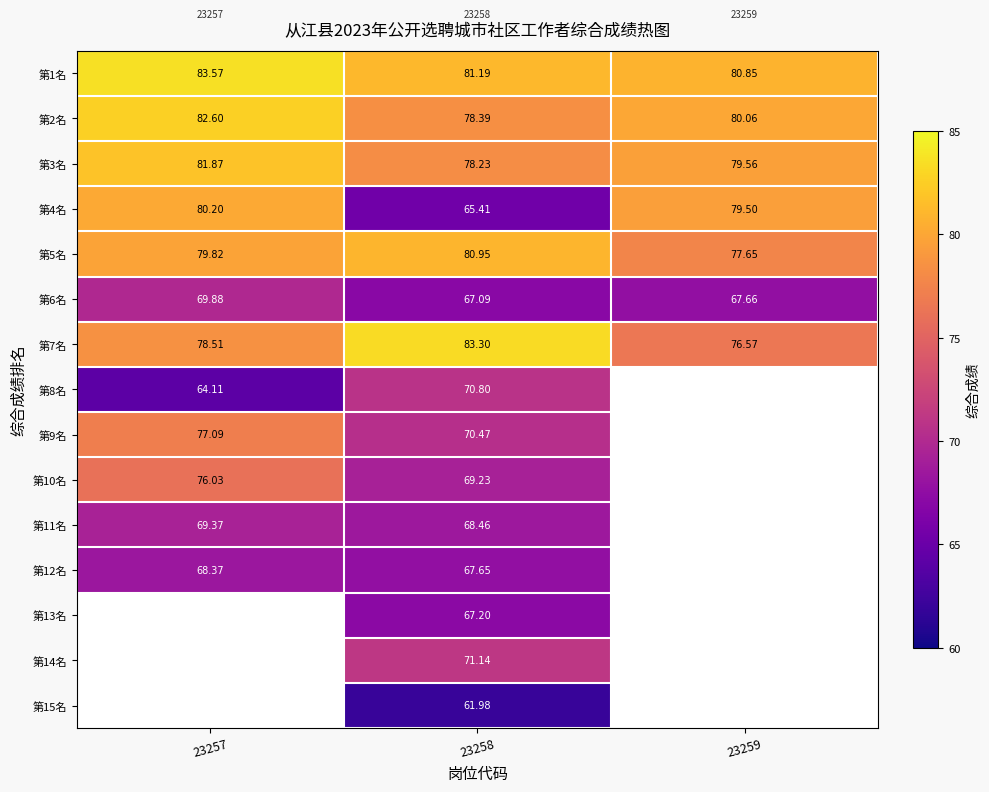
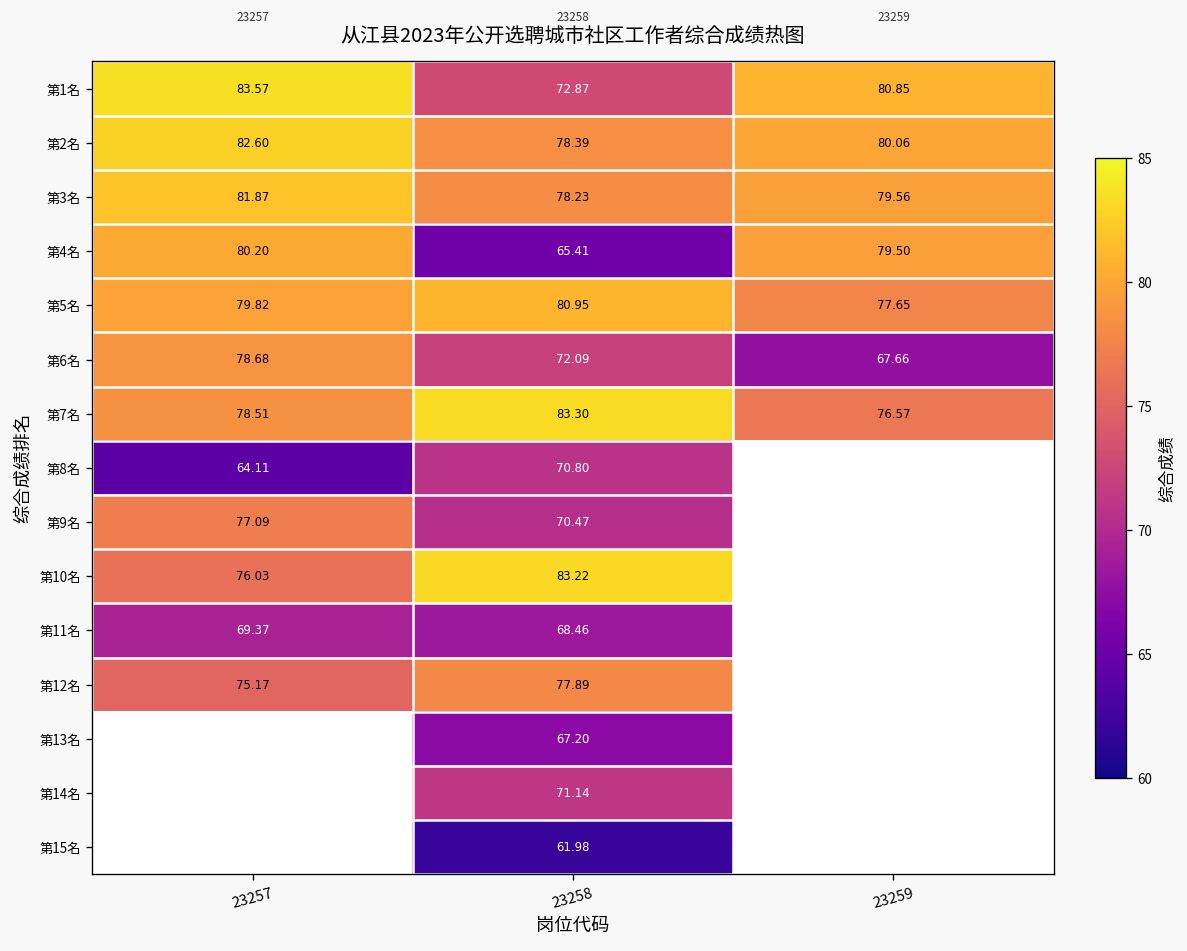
  {
    "第1名": {
      "23257": 83.57,
-     "23258": 81.19,
+     "23258": 72.87,
      "23259": 80.85
    },
    "第2名": {
      "23257": 82.60,
      "23258": 78.39,
      "23259": 80.06
    },
    "第3名": {
      "23257": 81.87,
      "23258": 78.23,
      "23259": 79.56
    },
    "第4名": {
      "23257": 80.20,
      "23258": 65.41,
      "23259": 79.50
    },
    "第5名": {
      "23257": 79.82,
      "23258": 80.95,
      "23259": 77.65
    },
    "第6名": {
-     "23257": 69.88,
-     "23258": 67.09,
+     "23257": 78.68,
+     "23258": 72.09,
      "23259": 67.66
    },
    "第7名": {
      "23257": 78.51,
      "23258": 83.30,
      "23259": 76.57
    },
    "第8名": {
      "23257": 64.11,
      "23258": 70.80
    },
    "第9名": {
      "23257": 77.09,
      "23258": 70.47
    },
    "第10名": {
      "23257": 76.03,
-     "23258": 69.23
+     "23258": 83.22
    },
    "第11名": {
      "23257": 69.37,
      "23258": 68.46
    },
    "第12名": {
-     "23257": 68.37,
-     "23258": 67.65
+     "23257": 75.17,
+     "23258": 77.89
    },
    "第13名": {
      "23258": 67.20
    },
    "第14名": {
      "23258": 71.14
    },
    "第15名": {
      "23258": 61.98
    }
  }
